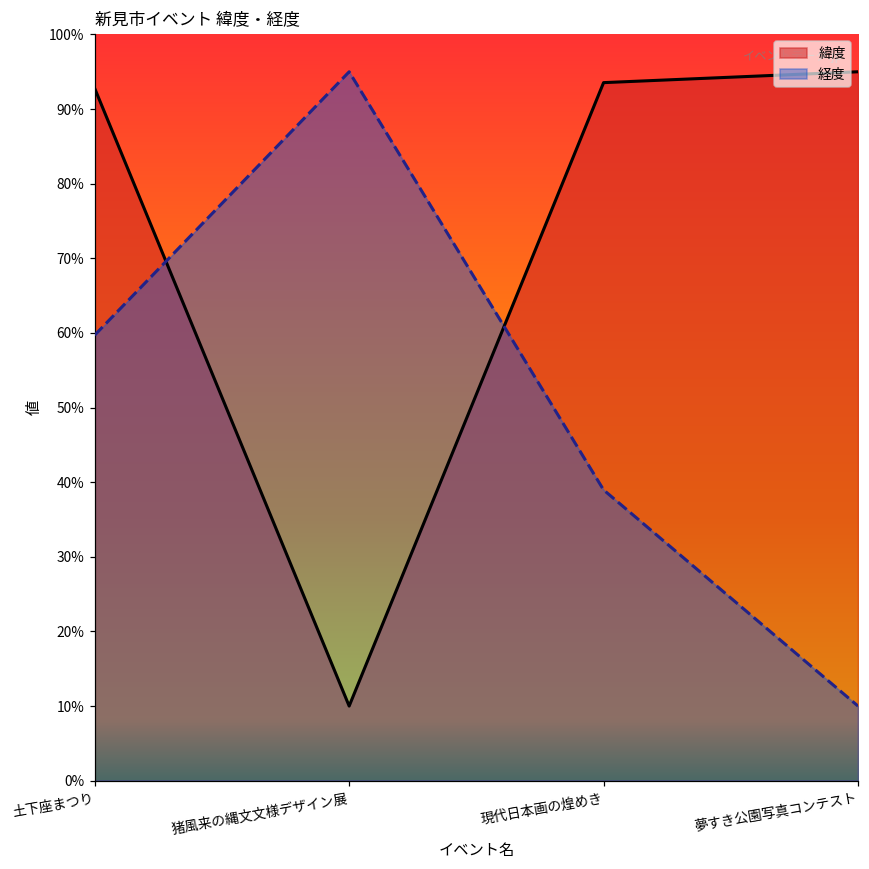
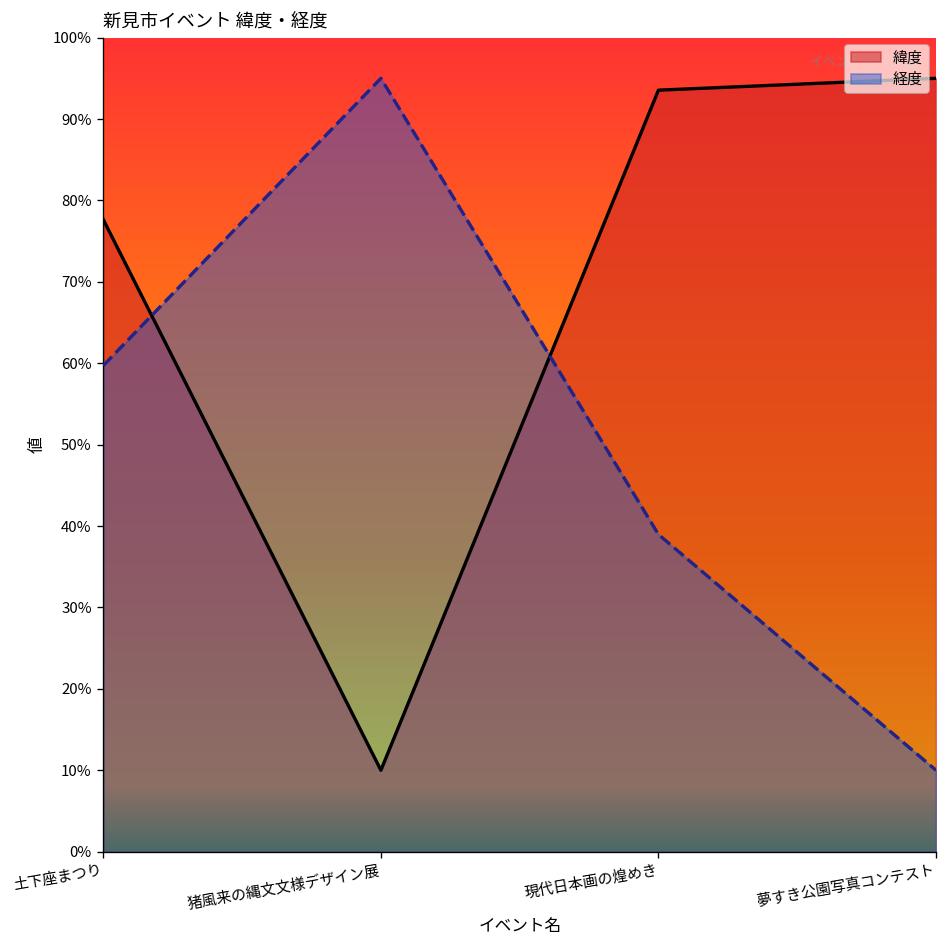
  {
    "緯度": {
-     "土下座まつり": "93%",
+     "土下座まつり": "78%",
      "猪風来の縄文文様デザイン展": "10%",
      "現代日本画の煌めき": "94%",
      "夢すき公園写真コンテスト": "95%"
    },
    "経度": {
      "土下座まつり": "60%",
      "猪風来の縄文文様デザイン展": "95%",
      "現代日本画の煌めき": "39%",
      "夢すき公園写真コンテスト": "10%"
    }
  }
